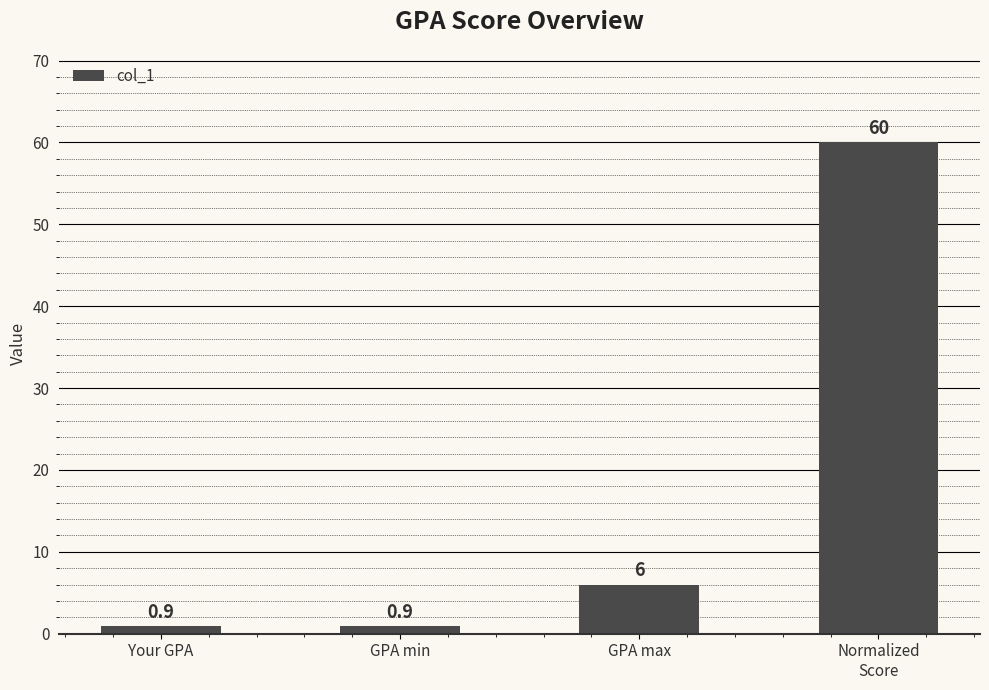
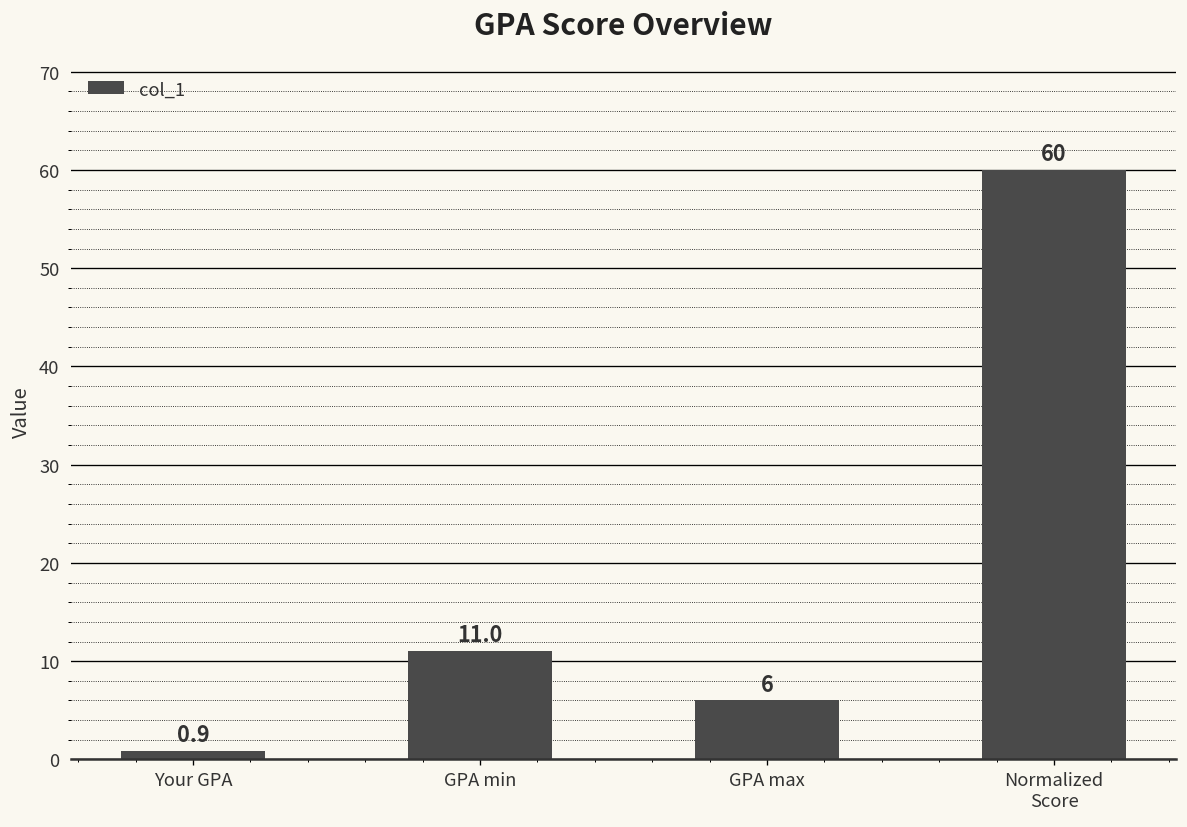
  {
    "Your GPA": 0.9,
-   "GPA min": 0.9,
+   "GPA min": 11.0,
    "GPA max": 6,
    "Normalized Score": 60
  }
